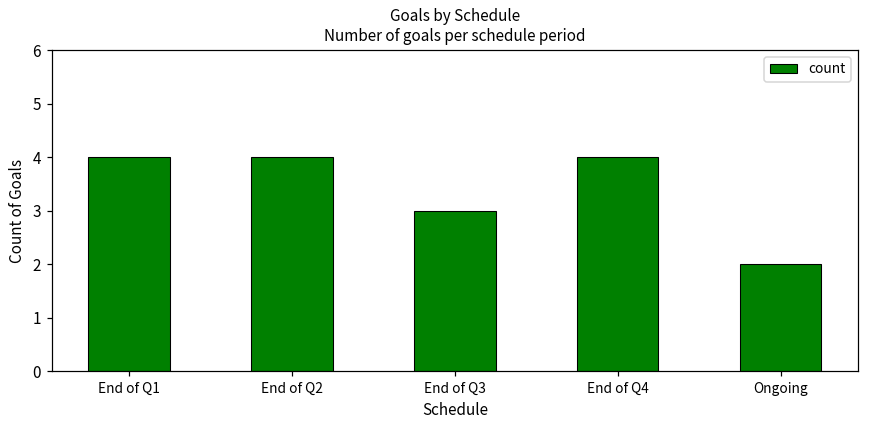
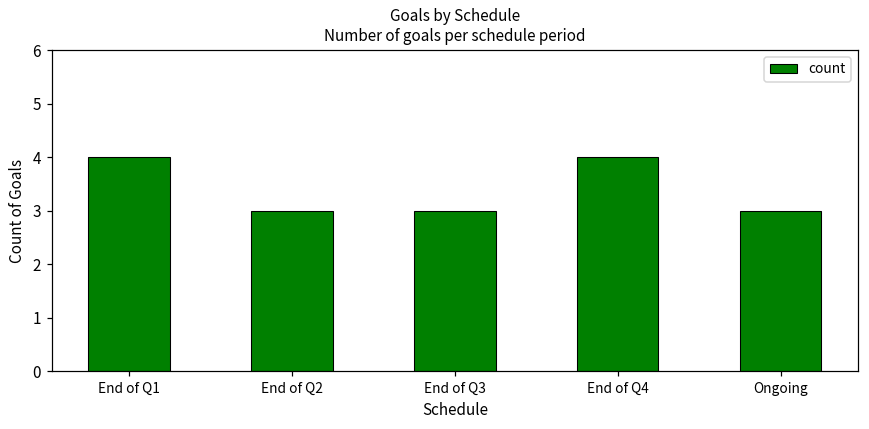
  {
    "End of Q1": 4,
-   "End of Q2": 4,
+   "End of Q2": 3,
    "End of Q3": 3,
    "End of Q4": 4,
-   "Ongoing": 2
+   "Ongoing": 3
  }
